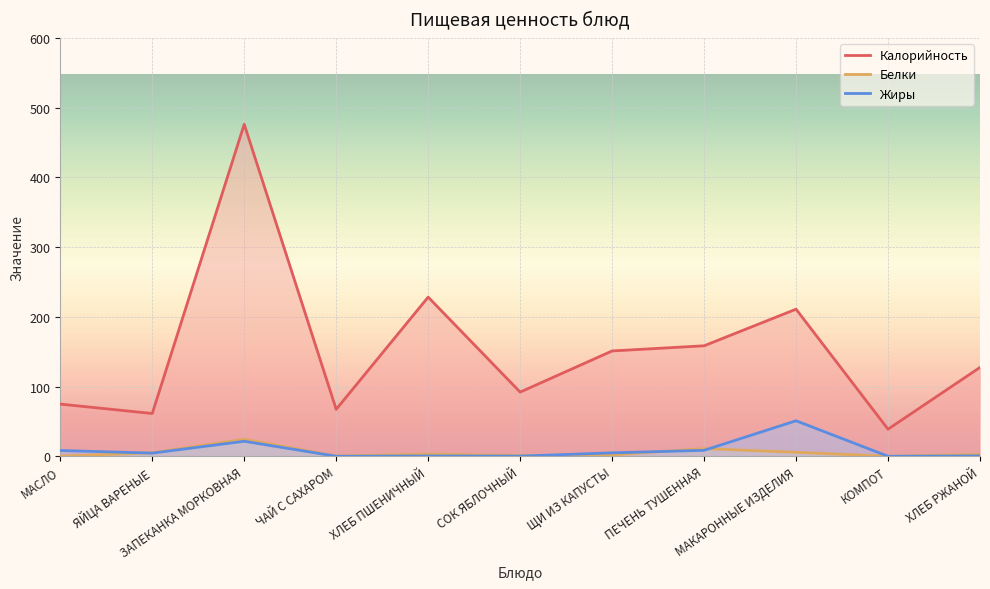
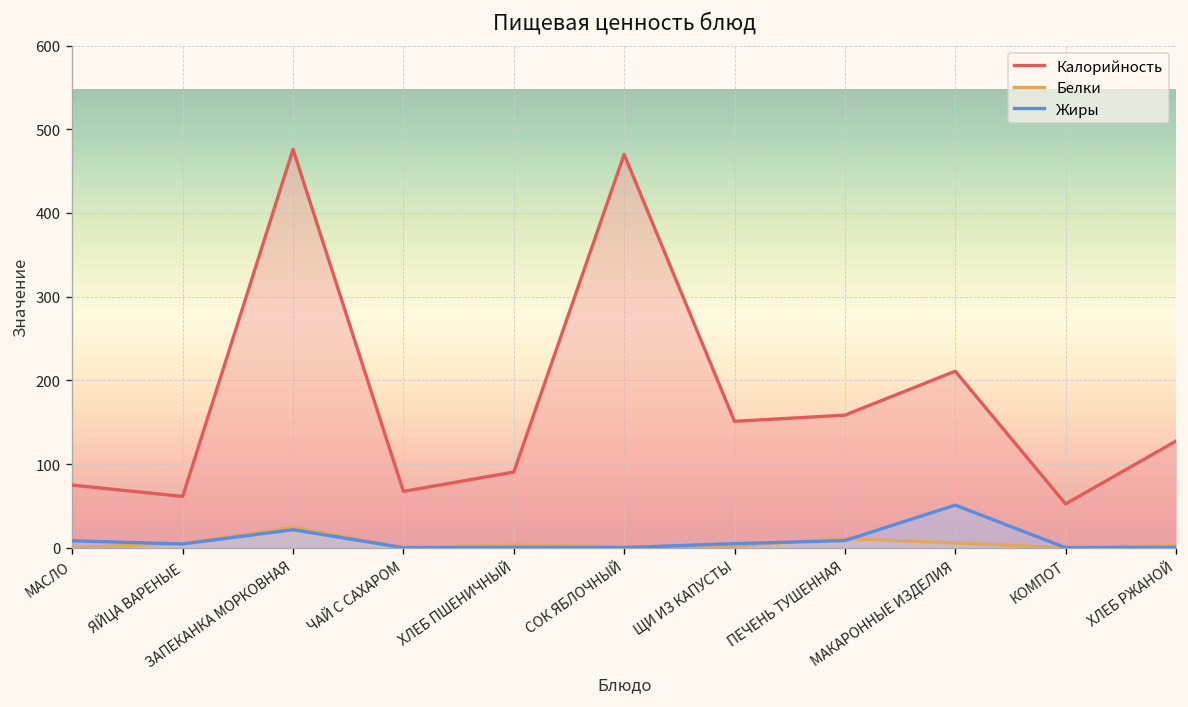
  {
    "Калорийность": {
      "МАСЛО": 70,
      "ЯЙЦА ВАРЕНЫЕ": 60,
      "ЗАПЕКАНКА МОРКОВНАЯ": 480,
      "ЧАЙ С САХАРОМ": 70,
-     "ХЛЕБ ПШЕНИЧНЫЙ": 230,
-     "СОК ЯБЛОЧНЫЙ": 90,
+     "ХЛЕБ ПШЕНИЧНЫЙ": 90,
+     "СОК ЯБЛОЧНЫЙ": 470,
      "ЩИ ИЗ КАПУСТЫ": 150,
      "ПЕЧЕНЬ ТУШЕННАЯ": 160,
      "МАКАРОННЫЕ ИЗДЕЛИЯ": 210,
-     "КОМПОТ": 40,
+     "КОМПОТ": 50,
      "ХЛЕБ РЖАНОЙ": 130
    },
    "Белки": {
      "МАСЛО": 0,
      "МАКАРОННЫЕ ИЗДЕЛИЯ": 10
    },
    "Жиры": {
      "МАСЛО": 10,
      "МАКАРОННЫЕ ИЗДЕЛИЯ": 50
    }
  }
